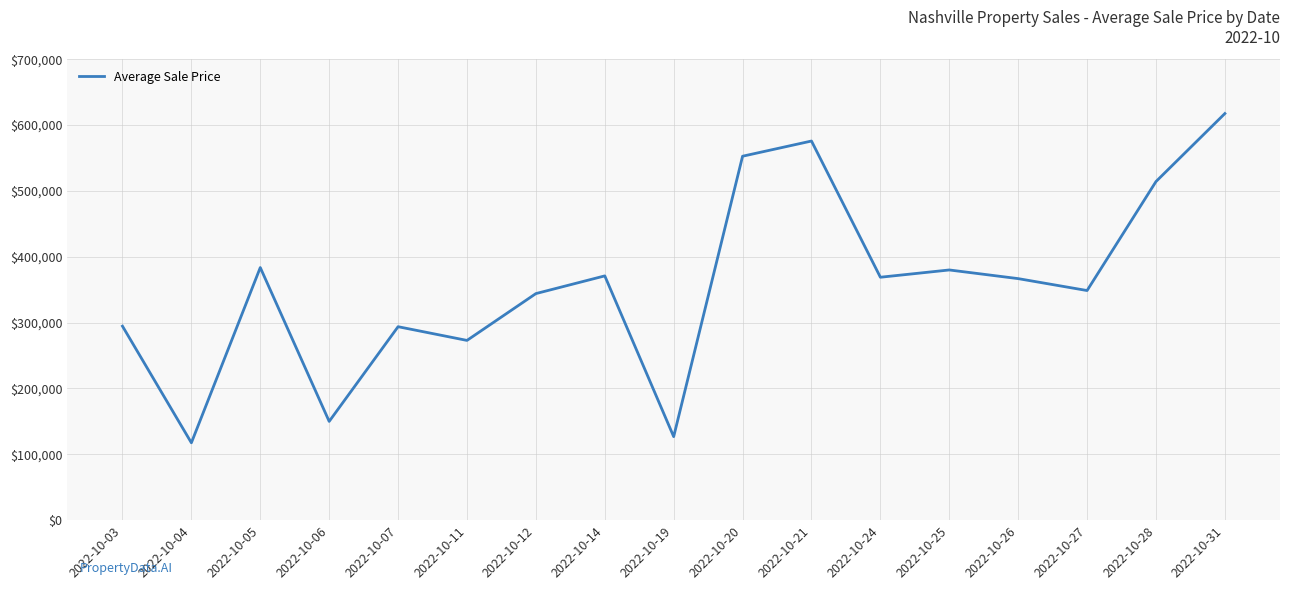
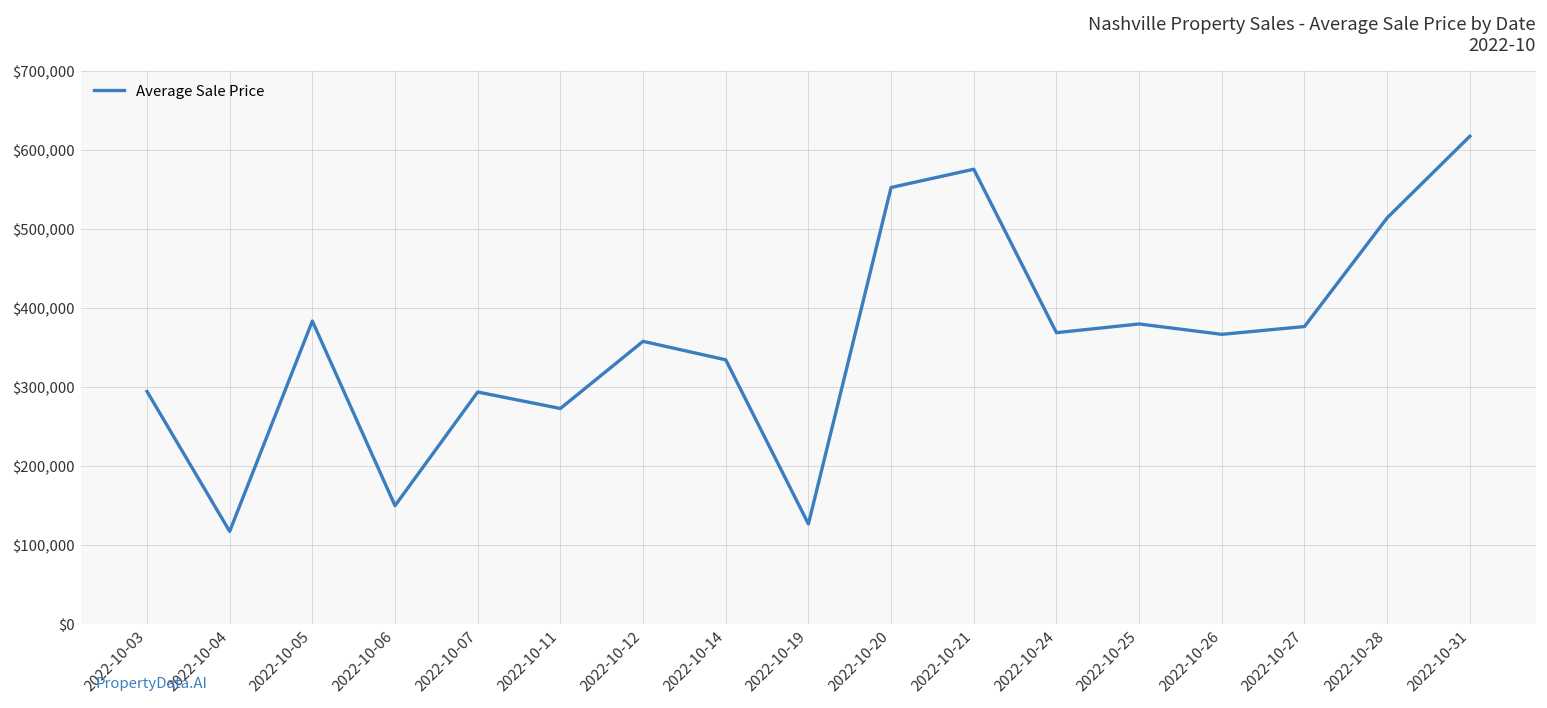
  {
    "2022-10-03": "$290,000",
    "2022-10-04": "$120,000",
    "2022-10-05": "$380,000",
    "2022-10-06": "$150,000",
    "2022-10-07": "$290,000",
    "2022-10-11": "$270,000",
-   "2022-10-12": "$340,000",
-   "2022-10-14": "$370,000",
+   "2022-10-12": "$360,000",
+   "2022-10-14": "$330,000",
    "2022-10-19": "$130,000",
    "2022-10-20": "$550,000",
    "2022-10-21": "$580,000",
    "2022-10-24": "$370,000",
    "2022-10-25": "$380,000",
    "2022-10-26": "$370,000",
-   "2022-10-27": "$350,000",
+   "2022-10-27": "$380,000",
    "2022-10-28": "$510,000",
    "2022-10-31": "$620,000"
  }
